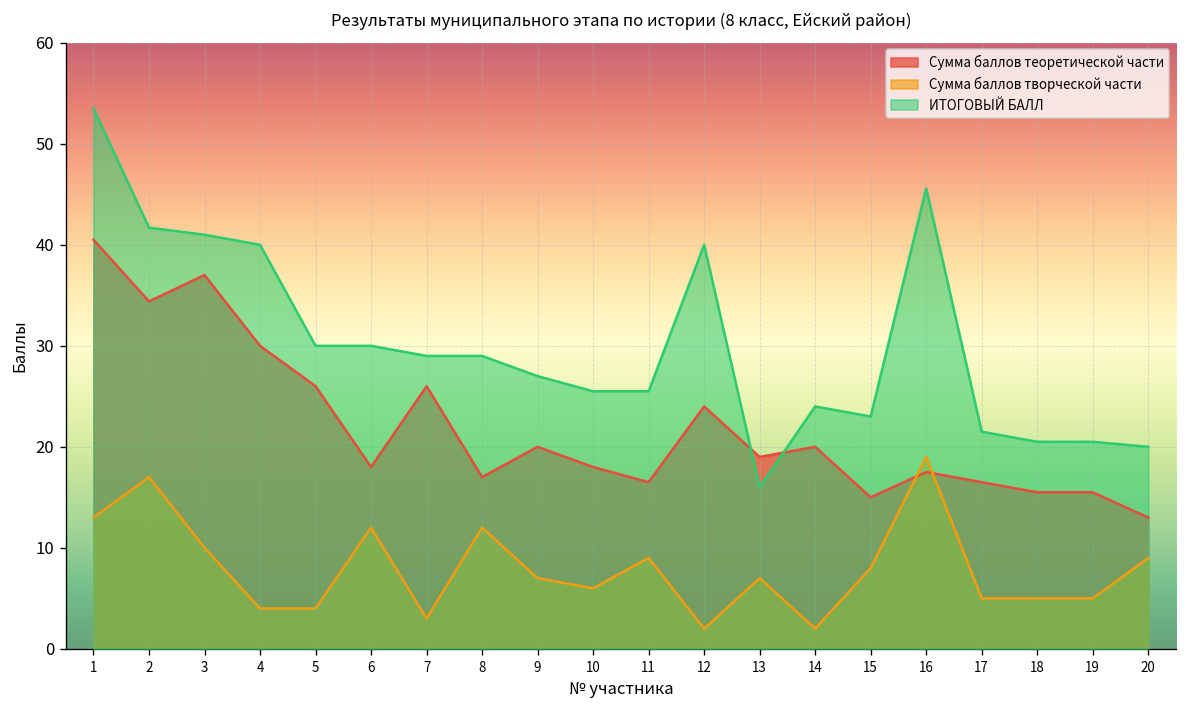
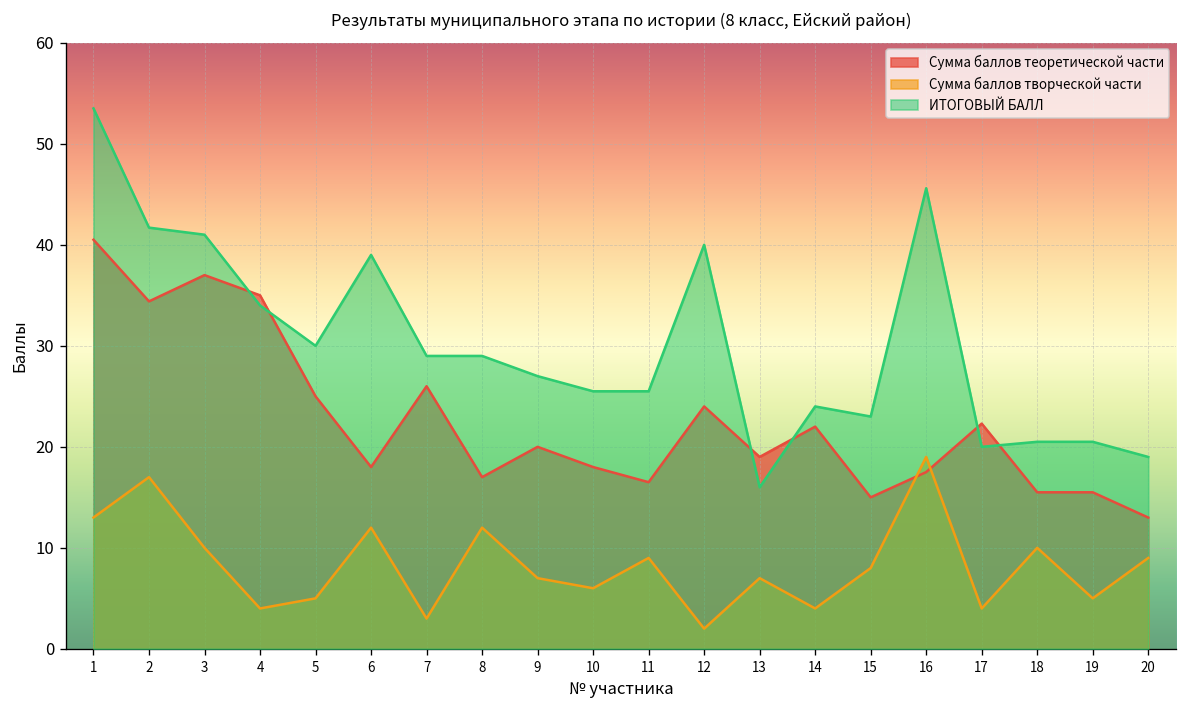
  {
    "Сумма баллов теоретической части": {
      "1": 41,
      "2": 34,
      "3": 37,
-     "4": 30,
-     "5": 26,
+     "4": 35,
+     "5": 25,
      "6": 18,
      "7": 26,
      "8": 17,
      "9": 20,
      "10": 18,
      "11": 17,
      "12": 24,
      "13": 19,
-     "14": 20,
+     "14": 22,
      "15": 15,
      "16": 18,
-     "17": 17,
+     "17": 22,
      "18": 16,
      "19": 16,
      "20": 13
    },
    "Сумма баллов творческой части": {
      "1": 13,
      "2": 17,
      "3": 10,
      "4": 4,
-     "5": 4,
+     "5": 5,
      "6": 12,
      "7": 3,
      "8": 12,
      "9": 7,
      "10": 6,
      "11": 9,
      "12": 2,
      "13": 7,
-     "14": 2,
+     "14": 4,
      "15": 8,
      "16": 19,
-     "17": 5,
-     "18": 5,
+     "17": 4,
+     "18": 10,
      "19": 5,
      "20": 9
    },
    "ИТОГОВЫЙ БАЛЛ": {
      "1": 54,
      "2": 42,
      "3": 41,
-     "4": 40,
+     "4": 34,
      "5": 30,
-     "6": 30,
+     "6": 39,
      "7": 29,
      "8": 29,
      "9": 27,
      "10": 26,
      "11": 26,
      "12": 40,
      "13": 16,
      "14": 24,
      "15": 23,
      "16": 46,
-     "17": 22,
+     "17": 20,
      "18": 21,
      "19": 21,
-     "20": 20
+     "20": 19
    }
  }
